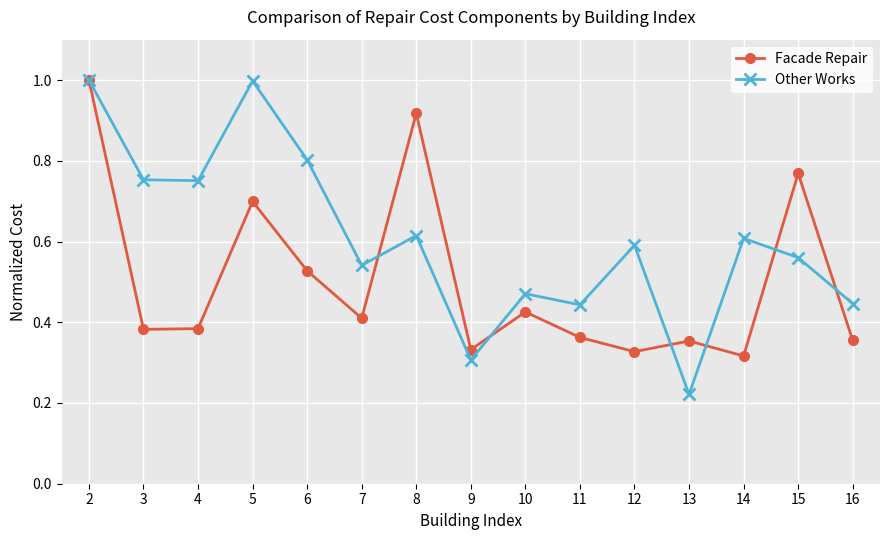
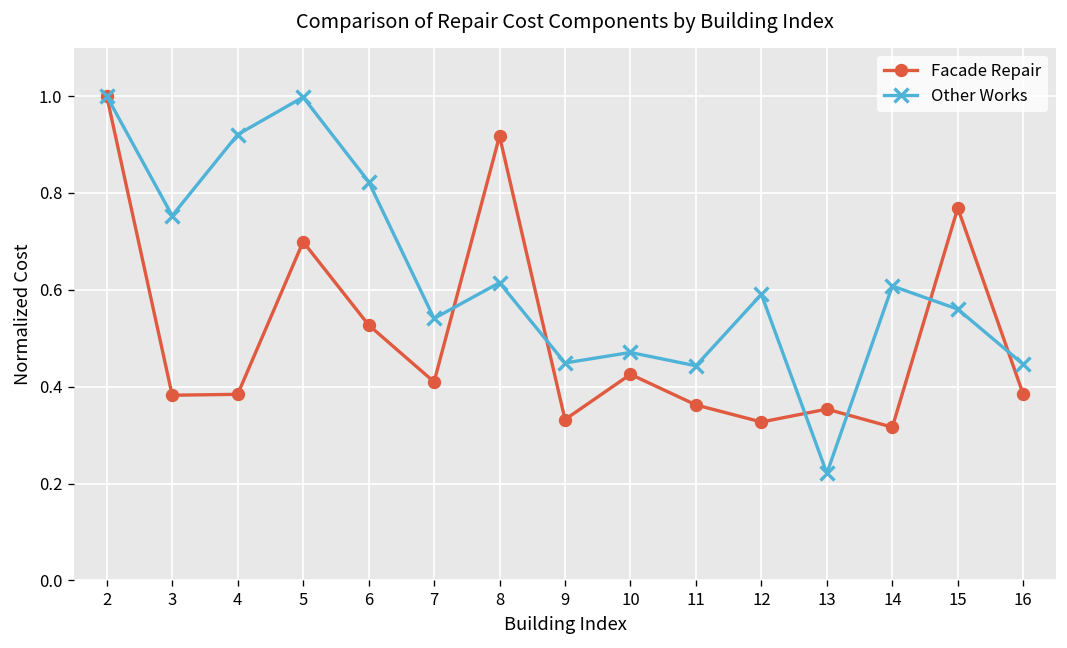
  {
    "Facade Repair": {
      "3": 0.38,
      "4": 0.38,
      "5": 0.70,
      "6": 0.53,
      "7": 0.41,
      "8": 0.92,
      "9": 0.33,
      "10": 0.43,
      "11": 0.36,
      "12": 0.33,
      "13": 0.35,
      "14": 0.32,
      "15": 0.77,
-     "16": 0.35
+     "16": 0.38
    },
    "Other Works": {
      "3": 0.75,
-     "4": 0.75,
+     "4": 0.92,
      "5": 1.00,
-     "6": 0.80,
+     "6": 0.82,
      "7": 0.54,
      "8": 0.61,
-     "9": 0.31,
+     "9": 0.45,
      "10": 0.47,
      "11": 0.44,
      "12": 0.59,
      "13": 0.22,
      "14": 0.61,
      "15": 0.56,
      "16": 0.45
    }
  }
